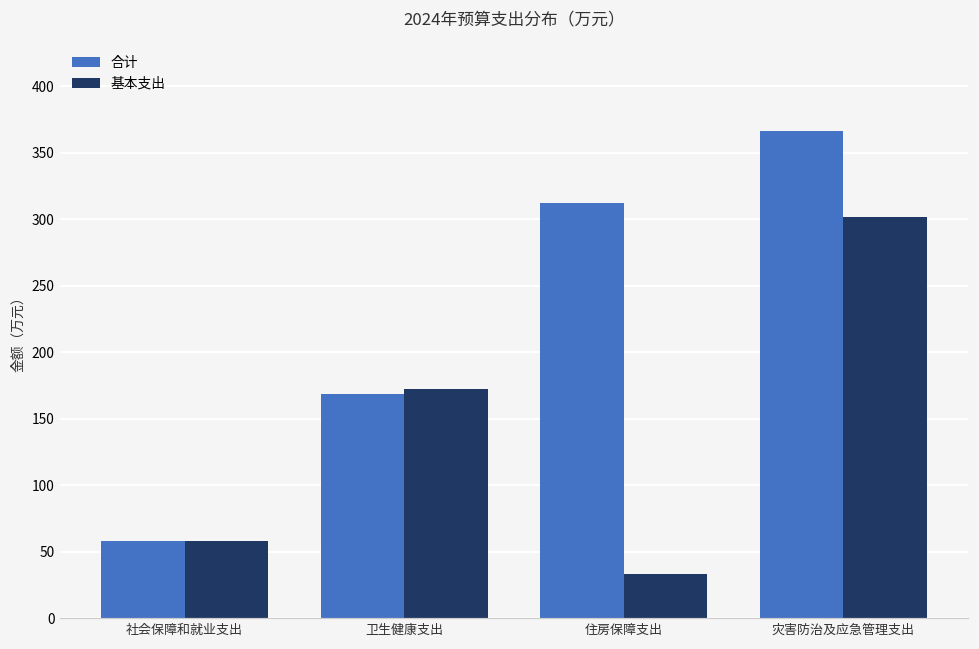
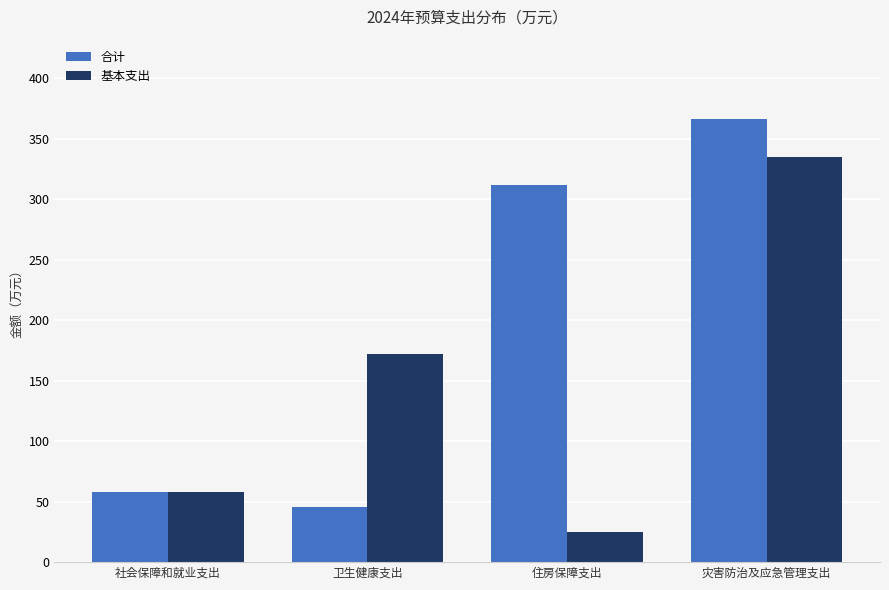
  {
    "合计": {
      "社会保障和就业支出": 58,
-     "卫生健康支出": 169,
+     "卫生健康支出": 46,
      "住房保障支出": 312,
      "灾害防治及应急管理支出": 366
    },
    "基本支出": {
      "社会保障和就业支出": 58,
      "卫生健康支出": 172,
-     "住房保障支出": 33,
-     "灾害防治及应急管理支出": 301
+     "住房保障支出": 25,
+     "灾害防治及应急管理支出": 335
    }
  }
